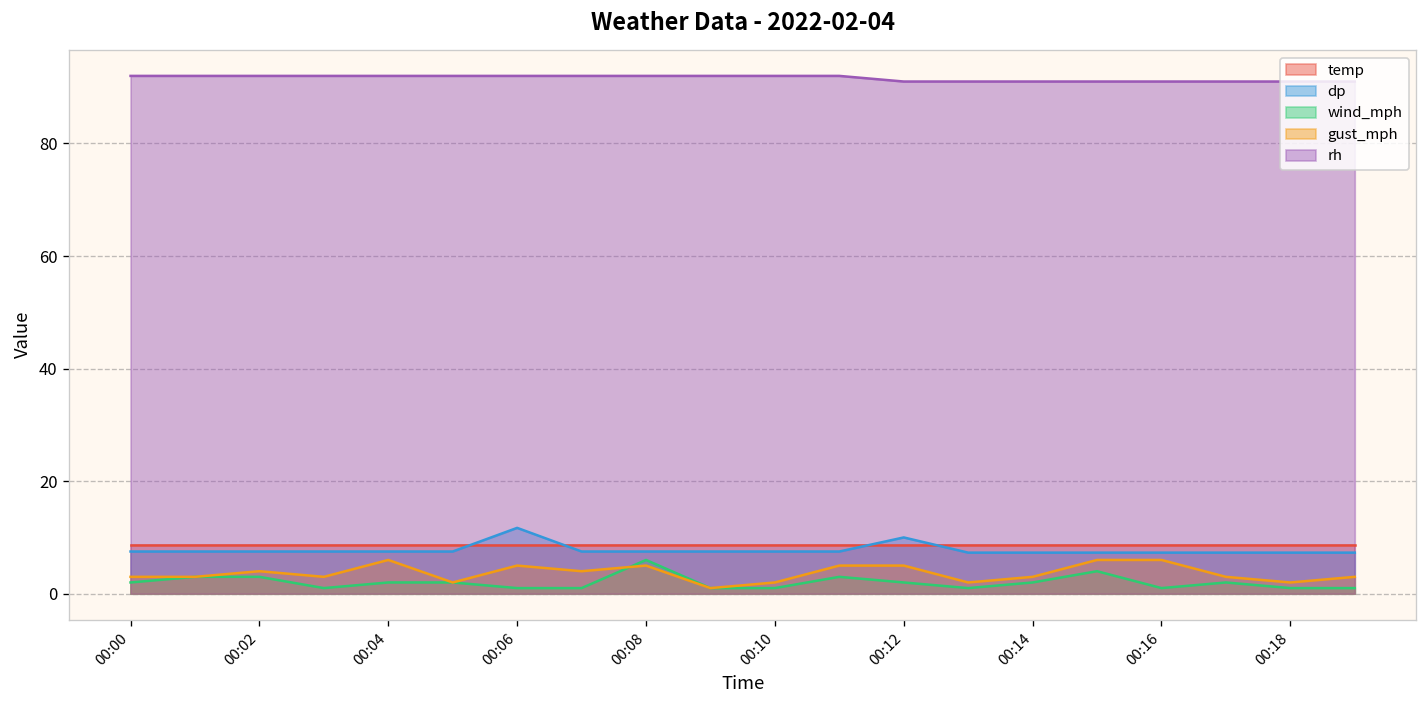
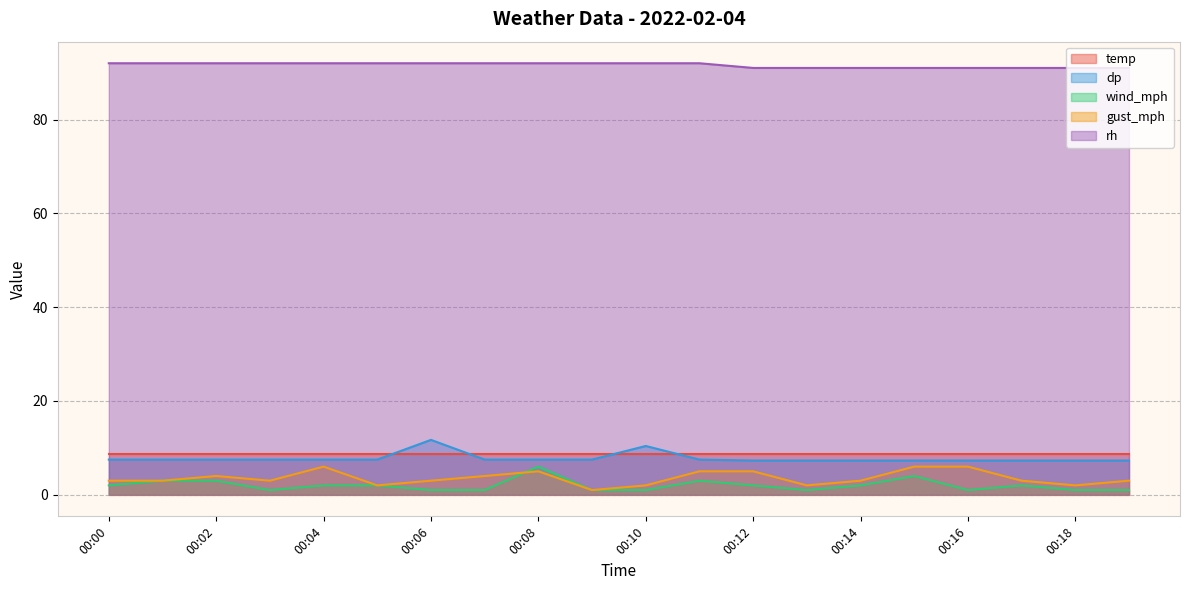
  {
    "temp": {
      "00:00": 9,
      "00:02": 9,
      "00:04": 9,
      "00:06": 9,
      "00:08": 9,
      "00:10": 9,
      "00:12": 9,
      "00:14": 9,
      "00:16": 9,
      "00:18": 9
    },
    "dp": {
      "00:00": 8,
      "00:02": 8,
      "00:04": 8,
      "00:06": 12,
      "00:08": 8,
-     "00:10": 8,
-     "00:12": 10,
+     "00:10": 10,
+     "00:12": 7,
      "00:14": 7,
      "00:16": 7,
      "00:18": 7
    },
    "wind_mph": {
      "00:00": 2,
      "00:02": 3,
      "00:04": 2,
      "00:06": 1,
      "00:08": 6,
      "00:10": 1,
      "00:12": 2,
      "00:14": 2,
      "00:16": 1,
      "00:18": 1
    },
    "gust_mph": {
      "00:00": 3,
      "00:02": 4,
      "00:04": 6,
-     "00:06": 5,
+     "00:06": 3,
      "00:08": 5,
      "00:10": 2,
      "00:12": 5,
      "00:14": 3,
      "00:16": 6,
      "00:18": 2
    },
    "rh": {
      "00:00": 92,
      "00:02": 92,
      "00:04": 92,
      "00:06": 92,
      "00:08": 92,
      "00:10": 92,
      "00:12": 91,
      "00:14": 91,
      "00:16": 91
    }
  }
